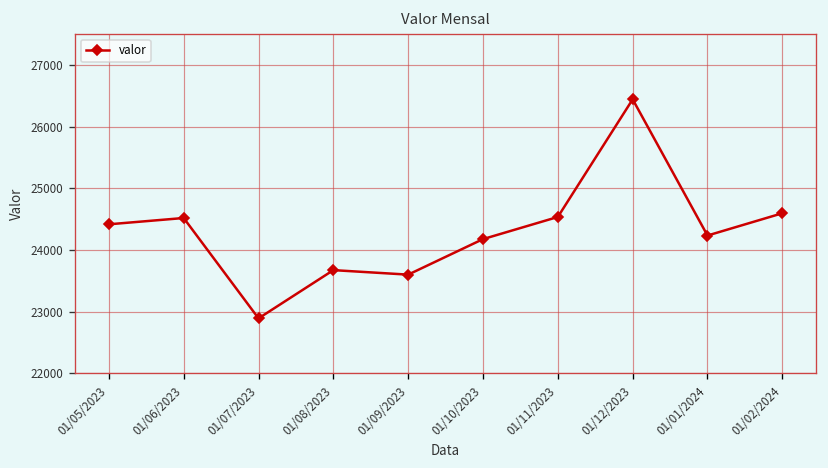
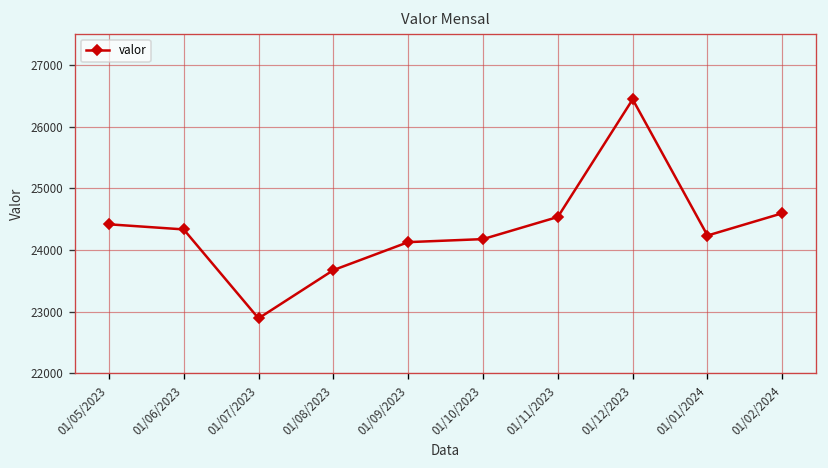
  {
    "01/05/2023": 24400,
-   "01/06/2023": 24500,
+   "01/06/2023": 24300,
    "01/07/2023": 22900,
    "01/08/2023": 23700,
-   "01/09/2023": 23600,
+   "01/09/2023": 24100,
    "01/10/2023": 24200,
    "01/11/2023": 24500,
    "01/12/2023": 26400,
    "01/01/2024": 24200,
    "01/02/2024": 24600
  }
